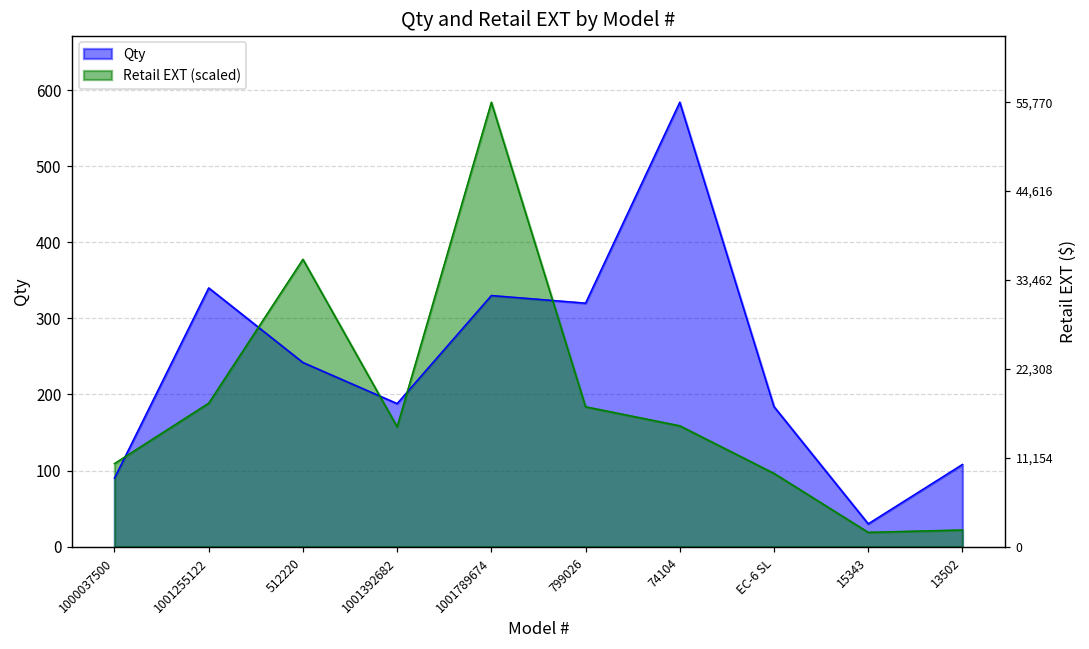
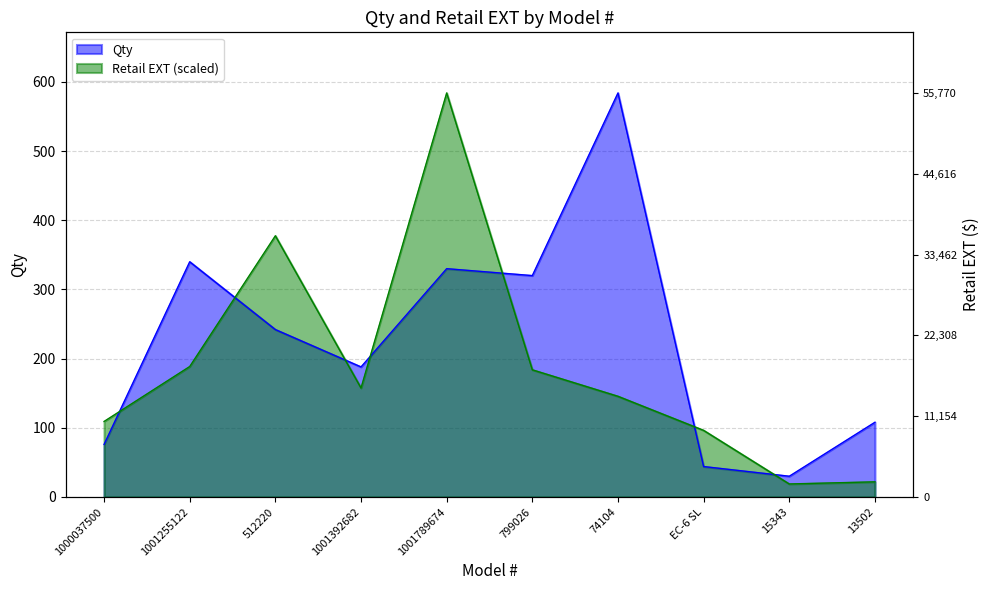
  {
    "Qty": {
-     "1000037500": 90,
+     "1000037500": 80,
      "1001255122": 340,
      "512220": 240,
      "1001392682": 190,
      "1001789674": 330,
      "799026": 320,
      "74104": 580,
-     "EC-6 SL": 180,
+     "EC-6 SL": 40,
      "15343": 30,
      "13502": 110
    },
    "Retail EXT (scaled)": {
      "1000037500": 110,
      "1001255122": 190,
      "512220": 380,
      "1001392682": 160,
      "1001789674": 580,
      "799026": 180,
-     "74104": 160,
+     "74104": 150,
      "EC-6 SL": 100,
      "15343": 20,
      "13502": 20
    }
  }
